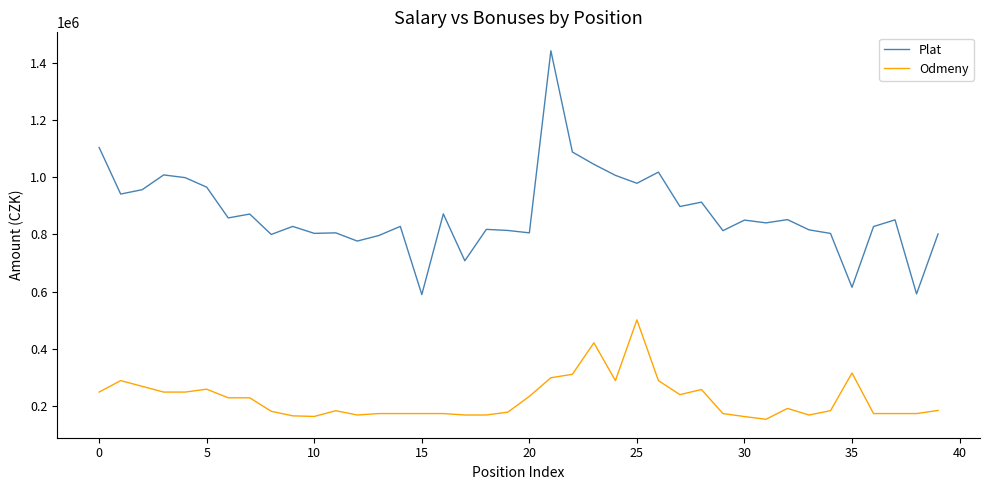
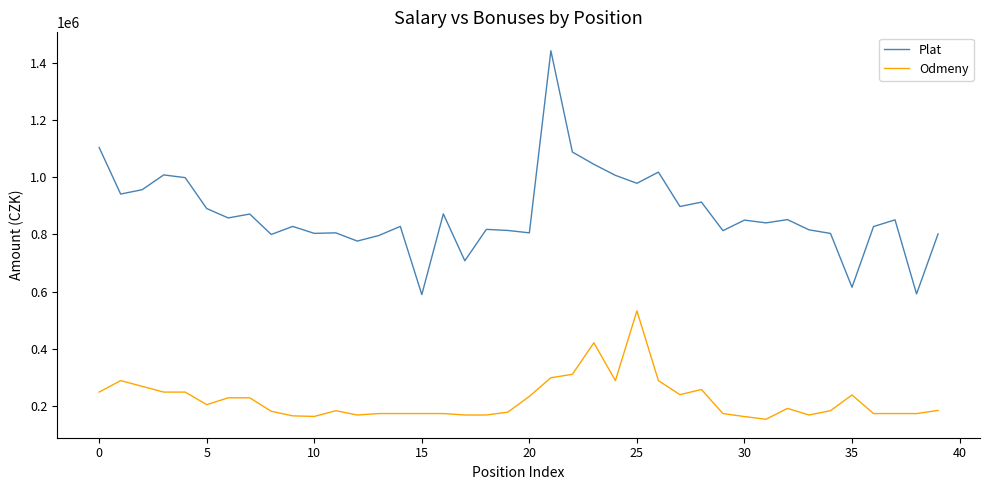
  {
    "Plat": {
      "0": 1100000,
-     "5": 970000,
+     "5": 890000,
      "10": 800000,
      "15": 590000,
      "20": 810000,
      "25": 980000,
      "30": 850000,
      "35": 620000
    },
    "Odmeny": {
      "0": 250000,
-     "5": 260000,
+     "5": 210000,
      "10": 170000,
      "15": 180000,
      "20": 240000,
-     "25": 500000,
+     "25": 530000,
      "30": 160000,
-     "35": 320000
+     "35": 240000
    }
  }
